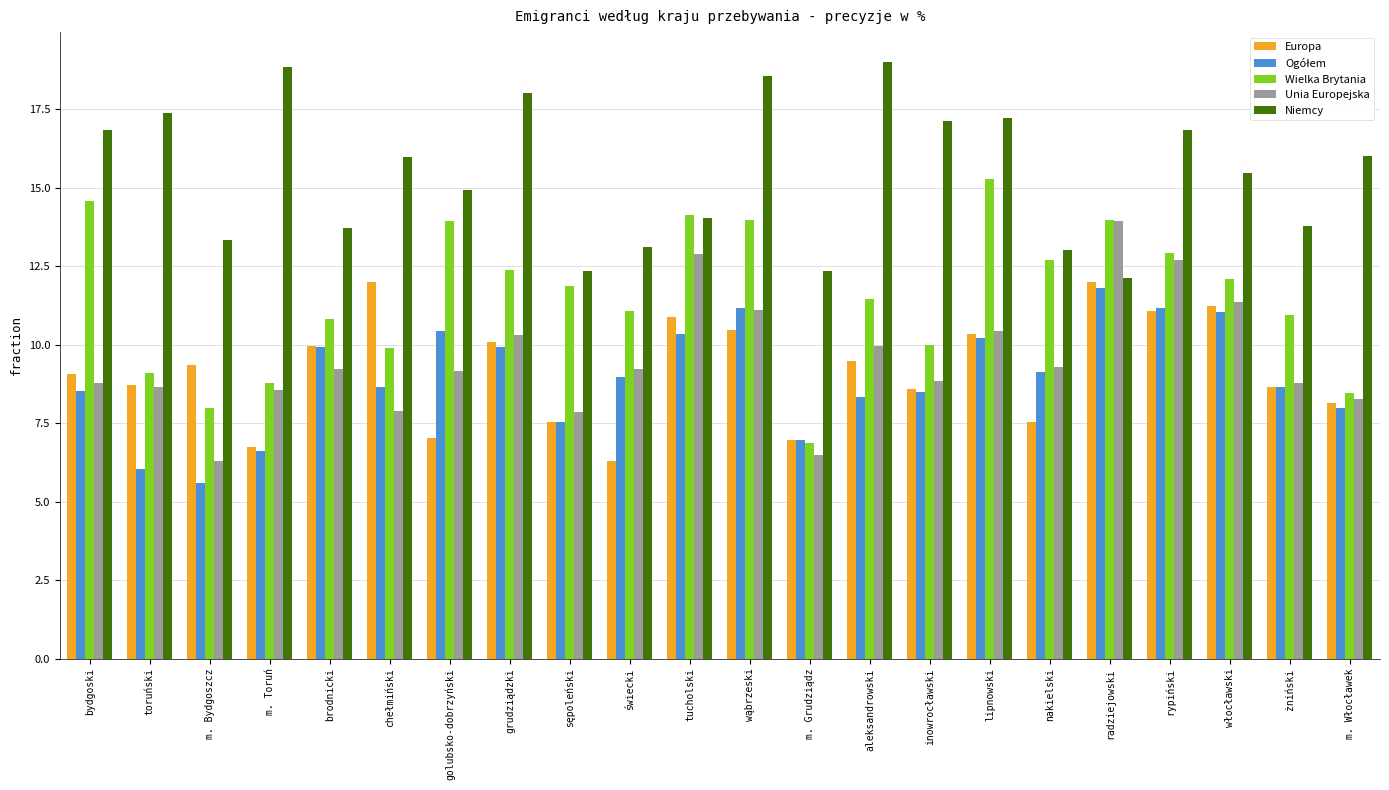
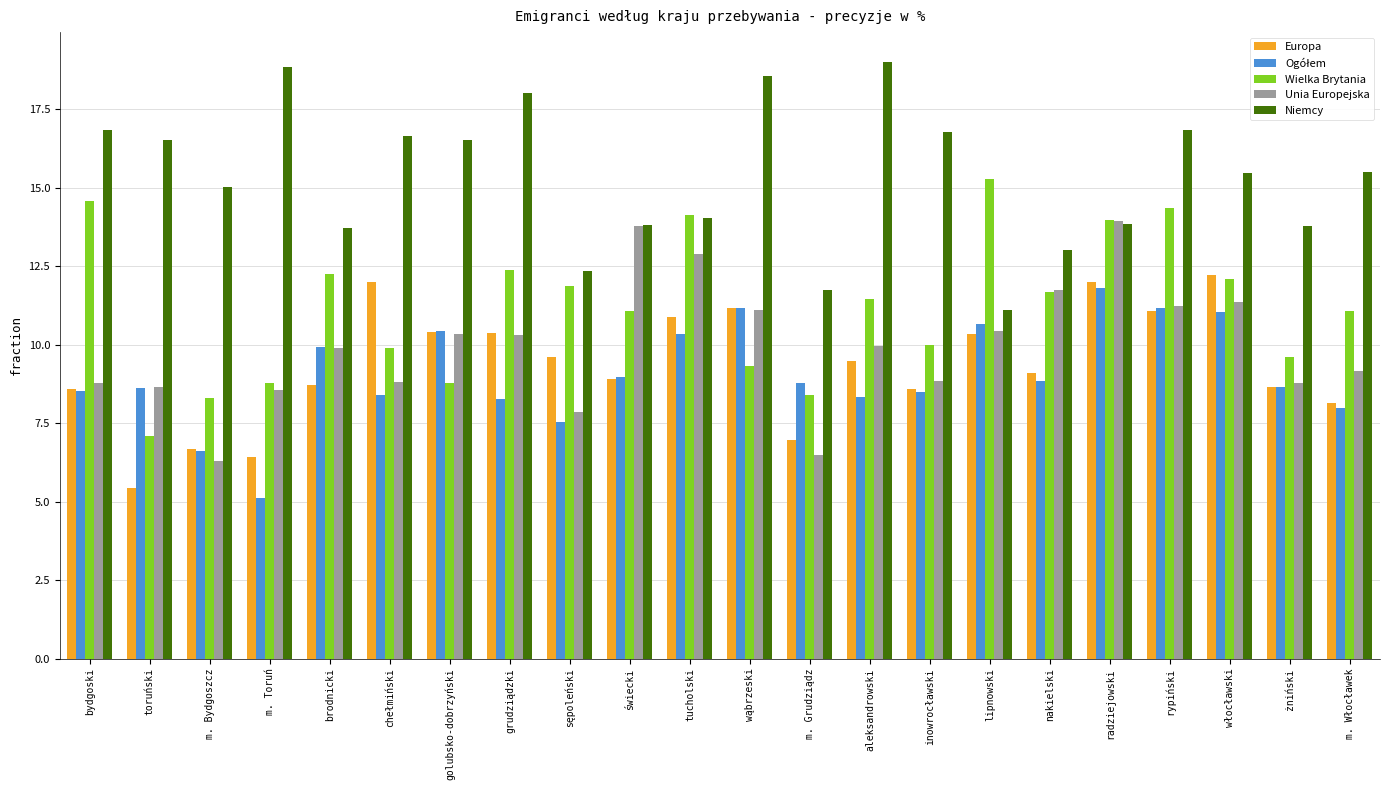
  {
    "Europa": {
-     "bydgoski": 9.1,
-     "toruński": 8.7,
-     "m. Bydgoszcz": 9.3,
-     "m. Toruń": 6.7,
-     "brodnicki": 10.0,
+     "bydgoski": 8.6,
+     "toruński": 5.4,
+     "m. Bydgoszcz": 6.7,
+     "m. Toruń": 6.4,
+     "brodnicki": 8.7,
      "chełmiński": 12.0,
-     "golubsko-dobrzyński": 7.0,
-     "grudziądzki": 10.1,
-     "sępoleński": 7.5,
-     "świecki": 6.3,
+     "golubsko-dobrzyński": 10.4,
+     "grudziądzki": 10.4,
+     "sępoleński": 9.6,
+     "świecki": 8.9,
      "tucholski": 10.9,
-     "wąbrzeski": 10.5,
+     "wąbrzeski": 11.2,
      "m. Grudziądz": 7.0,
      "aleksandrowski": 9.5,
      "inowrocławski": 8.6,
      "lipnowski": 10.3,
-     "nakielski": 7.5,
+     "nakielski": 9.1,
      "radziejowski": 12.0,
      "rypiński": 11.1,
-     "włocławski": 11.2,
+     "włocławski": 12.2,
      "żniński": 8.7,
      "m. Włocławek": 8.1
    },
    "Ogółem": {
      "bydgoski": 8.5,
-     "toruński": 6.0,
-     "m. Bydgoszcz": 5.6,
-     "m. Toruń": 6.6,
+     "toruński": 8.6,
+     "m. Bydgoszcz": 6.6,
+     "m. Toruń": 5.1,
      "brodnicki": 9.9,
-     "chełmiński": 8.7,
+     "chełmiński": 8.4,
      "golubsko-dobrzyński": 10.4,
-     "grudziądzki": 9.9,
+     "grudziądzki": 8.3,
      "sępoleński": 7.6,
      "świecki": 9.0,
      "tucholski": 10.4,
      "wąbrzeski": 11.2,
-     "m. Grudziądz": 7.0,
+     "m. Grudziądz": 8.8,
      "aleksandrowski": 8.3,
      "inowrocławski": 8.5,
-     "lipnowski": 10.2,
-     "nakielski": 9.1,
+     "lipnowski": 10.7,
+     "nakielski": 8.8,
      "radziejowski": 11.8,
      "rypiński": 11.2,
      "włocławski": 11.1,
      "żniński": 8.7,
      "m. Włocławek": 8.0
    },
    "Wielka Brytania": {
      "bydgoski": 14.6,
-     "toruński": 9.1,
-     "m. Bydgoszcz": 8.0,
+     "toruński": 7.1,
+     "m. Bydgoszcz": 8.3,
      "m. Toruń": 8.8,
-     "brodnicki": 10.8,
+     "brodnicki": 12.2,
      "chełmiński": 9.9,
-     "golubsko-dobrzyński": 13.9,
+     "golubsko-dobrzyński": 8.8,
      "grudziądzki": 12.4,
      "sępoleński": 11.9,
      "świecki": 11.1,
      "tucholski": 14.1,
-     "wąbrzeski": 14.0,
-     "m. Grudziądz": 6.9,
+     "wąbrzeski": 9.3,
+     "m. Grudziądz": 8.4,
      "aleksandrowski": 11.5,
      "inowrocławski": 10.0,
      "lipnowski": 15.3,
-     "nakielski": 12.7,
+     "nakielski": 11.7,
      "radziejowski": 14.0,
-     "rypiński": 12.9,
+     "rypiński": 14.4,
      "włocławski": 12.1,
-     "żniński": 11.0,
-     "m. Włocławek": 8.5
+     "żniński": 9.6,
+     "m. Włocławek": 11.1
    },
    "Unia Europejska": {
      "bydgoski": 8.8,
      "toruński": 8.7,
      "m. Bydgoszcz": 6.3,
      "m. Toruń": 8.6,
-     "brodnicki": 9.2,
-     "chełmiński": 7.9,
-     "golubsko-dobrzyński": 9.2,
+     "brodnicki": 9.9,
+     "chełmiński": 8.8,
+     "golubsko-dobrzyński": 10.3,
      "grudziądzki": 10.3,
      "sępoleński": 7.9,
-     "świecki": 9.2,
+     "świecki": 13.8,
      "tucholski": 12.9,
      "wąbrzeski": 11.1,
      "m. Grudziądz": 6.5,
      "aleksandrowski": 10.0,
      "inowrocławski": 8.8,
      "lipnowski": 10.4,
-     "nakielski": 9.3,
+     "nakielski": 11.7,
      "radziejowski": 14.0,
-     "rypiński": 12.7,
+     "rypiński": 11.3,
      "włocławski": 11.4,
      "żniński": 8.8,
-     "m. Włocławek": 8.3
+     "m. Włocławek": 9.2
    },
    "Niemcy": {
      "bydgoski": 16.9,
-     "toruński": 17.4,
-     "m. Bydgoszcz": 13.3,
+     "toruński": 16.5,
+     "m. Bydgoszcz": 15.0,
      "m. Toruń": 18.8,
      "brodnicki": 13.7,
-     "chełmiński": 16.0,
-     "golubsko-dobrzyński": 14.9,
+     "chełmiński": 16.7,
+     "golubsko-dobrzyński": 16.5,
      "grudziądzki": 18.0,
      "sępoleński": 12.3,
-     "świecki": 13.1,
+     "świecki": 13.8,
      "tucholski": 14.1,
      "wąbrzeski": 18.6,
-     "m. Grudziądz": 12.4,
+     "m. Grudziądz": 11.8,
      "aleksandrowski": 19.0,
-     "inowrocławski": 17.1,
-     "lipnowski": 17.2,
+     "inowrocławski": 16.8,
+     "lipnowski": 11.1,
      "nakielski": 13.0,
-     "radziejowski": 12.1,
+     "radziejowski": 13.8,
      "rypiński": 16.9,
      "włocławski": 15.5,
      "żniński": 13.8,
-     "m. Włocławek": 16.0
+     "m. Włocławek": 15.5
    }
  }
